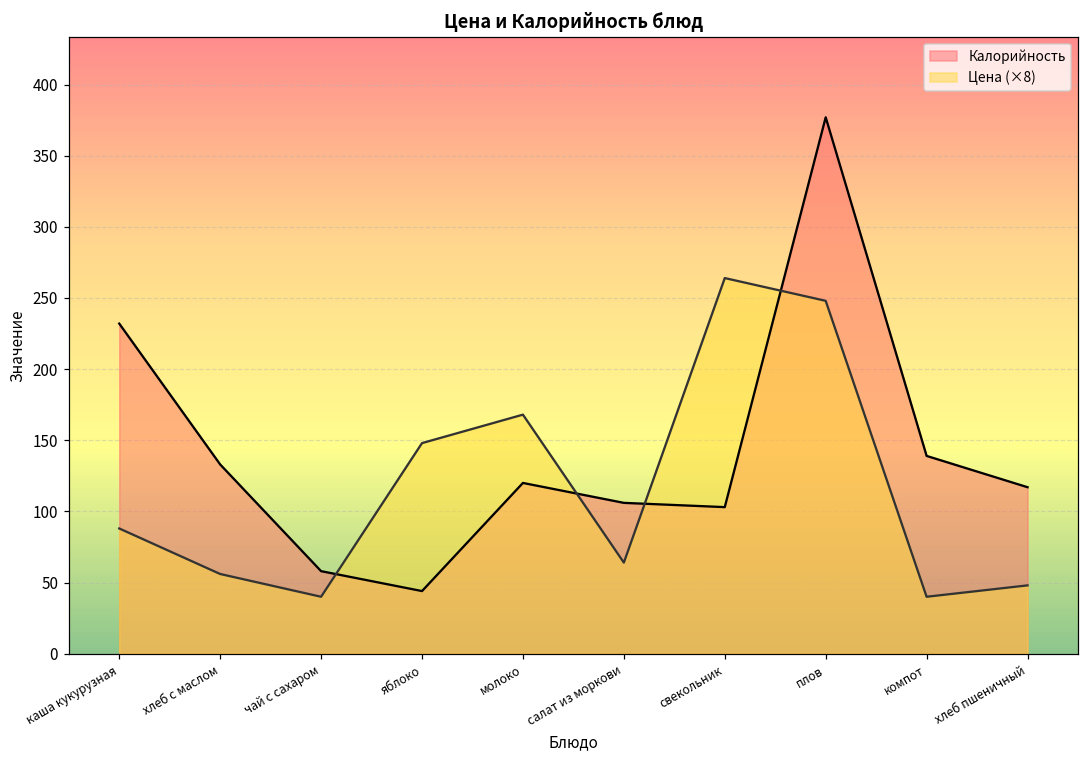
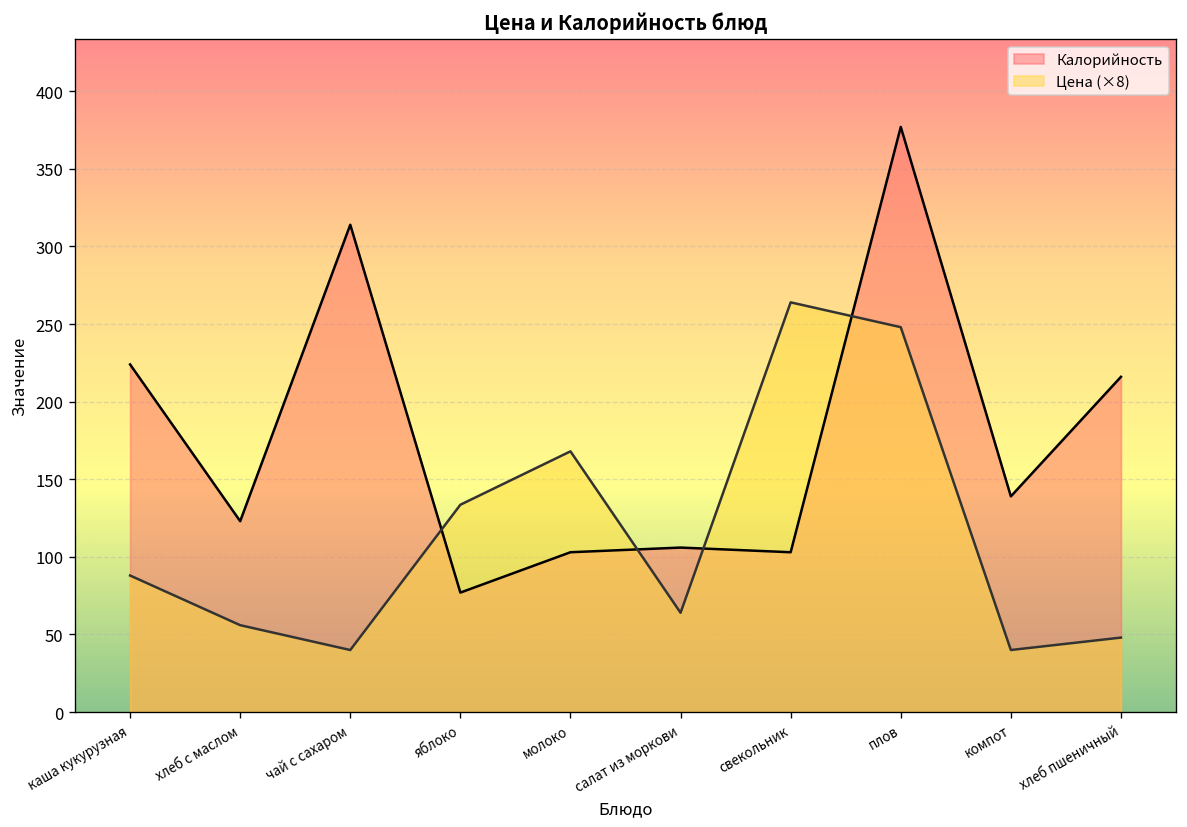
  {
    "Калорийность": {
-     "каша кукурузная": 232,
-     "хлеб с маслом": 133,
-     "чай с сахаром": 58,
-     "яблоко": 44,
-     "молоко": 120,
+     "каша кукурузная": 224,
+     "хлеб с маслом": 123,
+     "чай с сахаром": 314,
+     "яблоко": 77,
+     "молоко": 103,
      "салат из моркови": 106,
      "свекольник": 103,
      "плов": 377,
      "компот": 139,
-     "хлеб пшеничный": 117
+     "хлеб пшеничный": 216
    },
    "Цена (×8)": {
      "каша кукурузная": 88,
      "хлеб с маслом": 56,
      "чай с сахаром": 40,
-     "яблоко": 148,
+     "яблоко": 134,
      "молоко": 168,
      "салат из моркови": 64,
      "свекольник": 264,
      "плов": 248,
      "компот": 40,
      "хлеб пшеничный": 48
    }
  }
